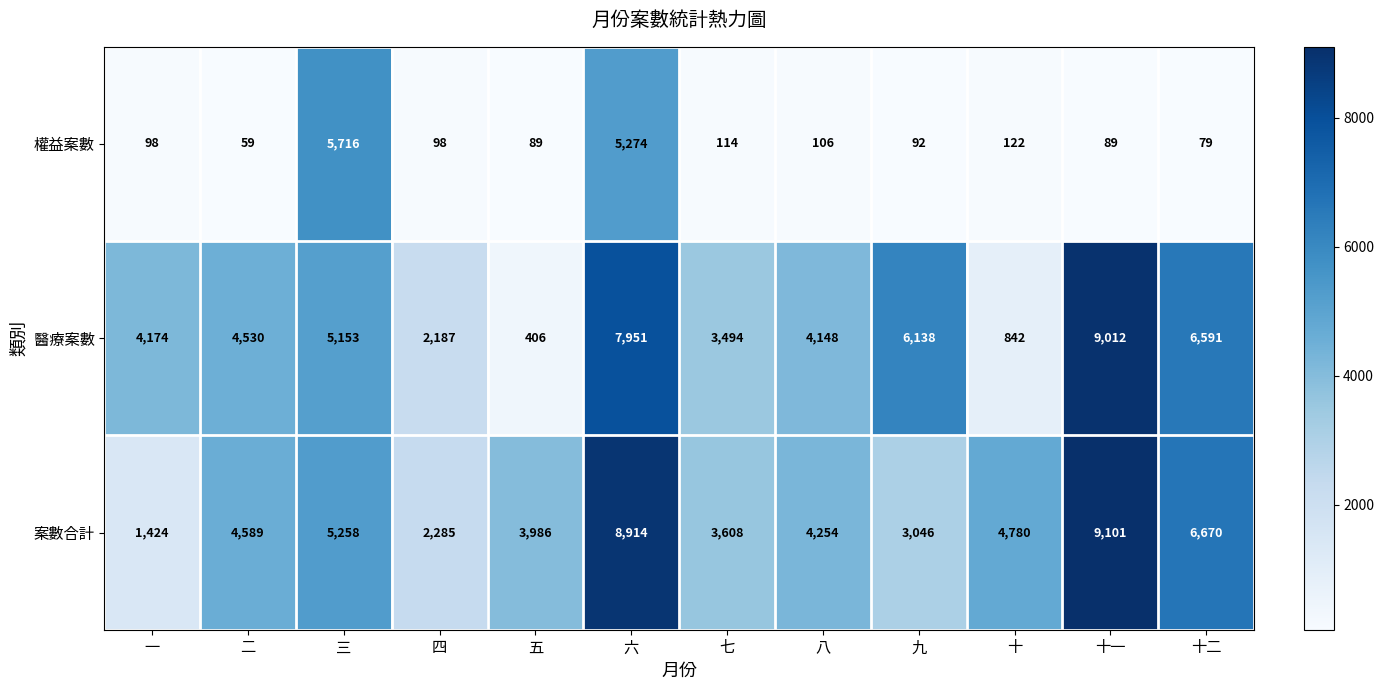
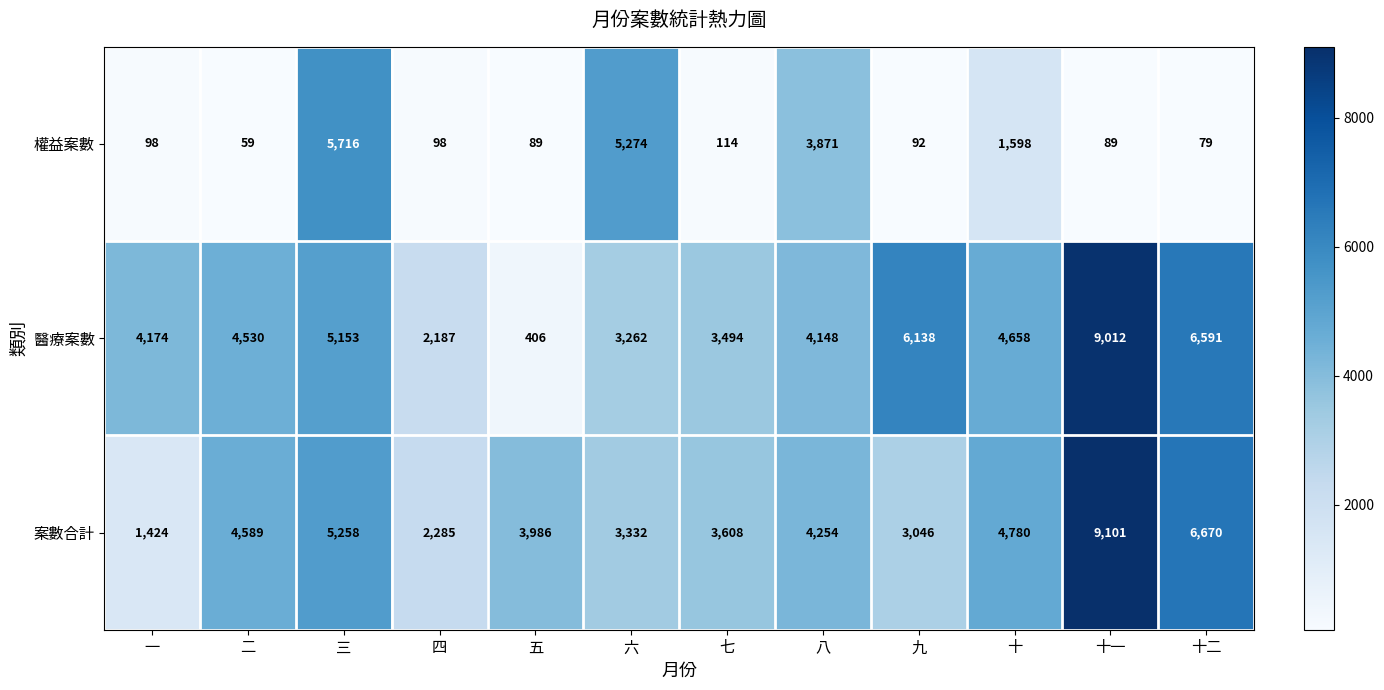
  {
    "權益案數": {
      "一": "98",
      "二": "59",
      "三": "5,716",
      "四": "98",
      "五": "89",
      "六": "5,274",
      "七": "114",
-     "八": "106",
+     "八": "3,871",
      "九": "92",
-     "十": "122",
+     "十": "1,598",
      "十一": "89",
      "十二": "79"
    },
    "醫療案數": {
      "一": "4,174",
      "二": "4,530",
      "三": "5,153",
      "四": "2,187",
      "五": "406",
-     "六": "7,951",
+     "六": "3,262",
      "七": "3,494",
      "八": "4,148",
      "九": "6,138",
-     "十": "842",
+     "十": "4,658",
      "十一": "9,012",
      "十二": "6,591"
    },
    "案數合計": {
      "一": "1,424",
      "二": "4,589",
      "三": "5,258",
      "四": "2,285",
      "五": "3,986",
-     "六": "8,914",
+     "六": "3,332",
      "七": "3,608",
      "八": "4,254",
      "九": "3,046",
      "十": "4,780",
      "十一": "9,101",
      "十二": "6,670"
    }
  }
